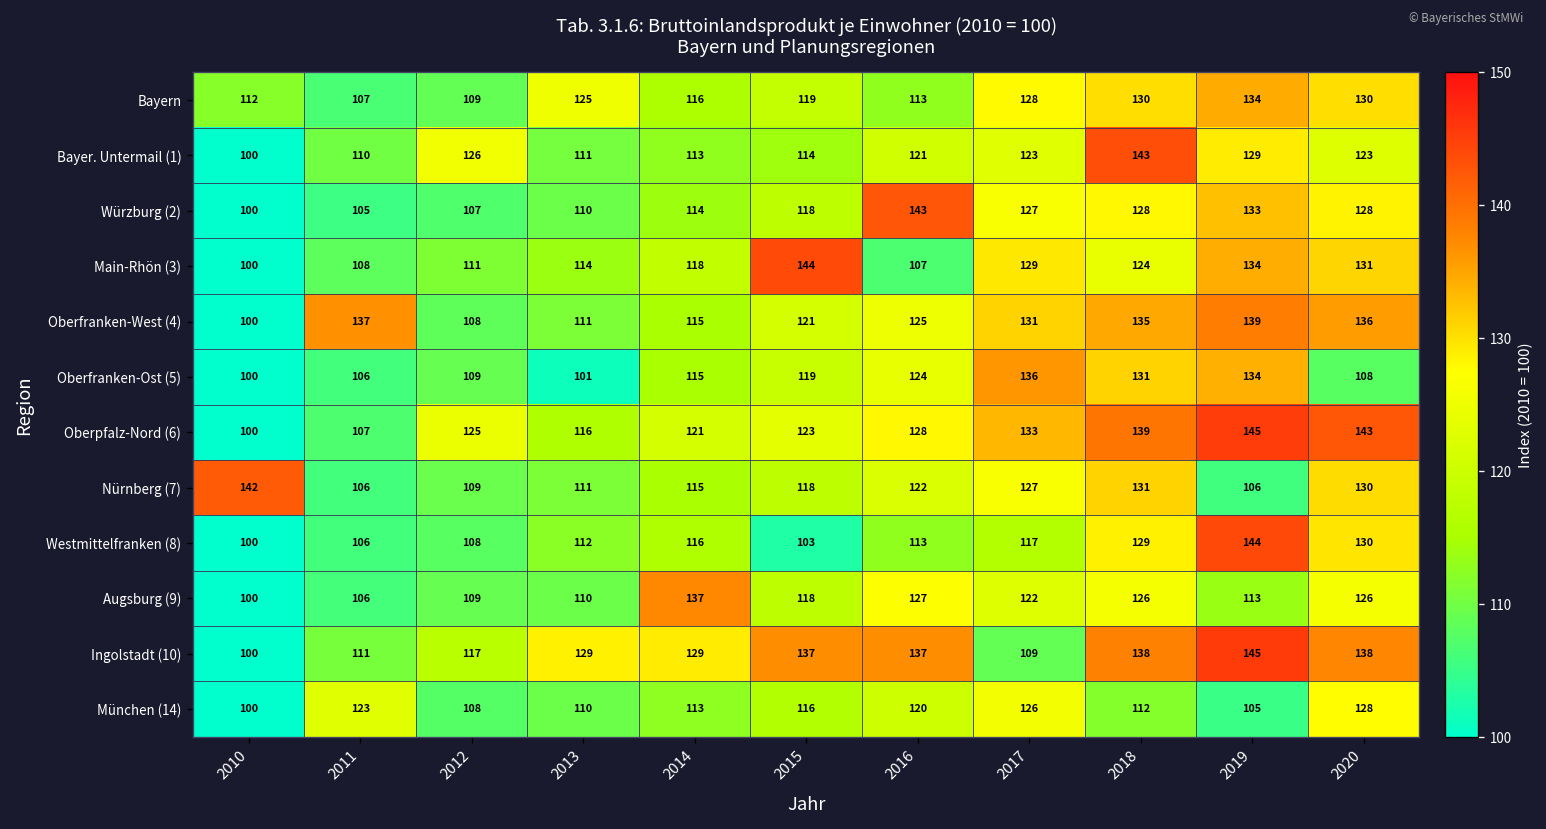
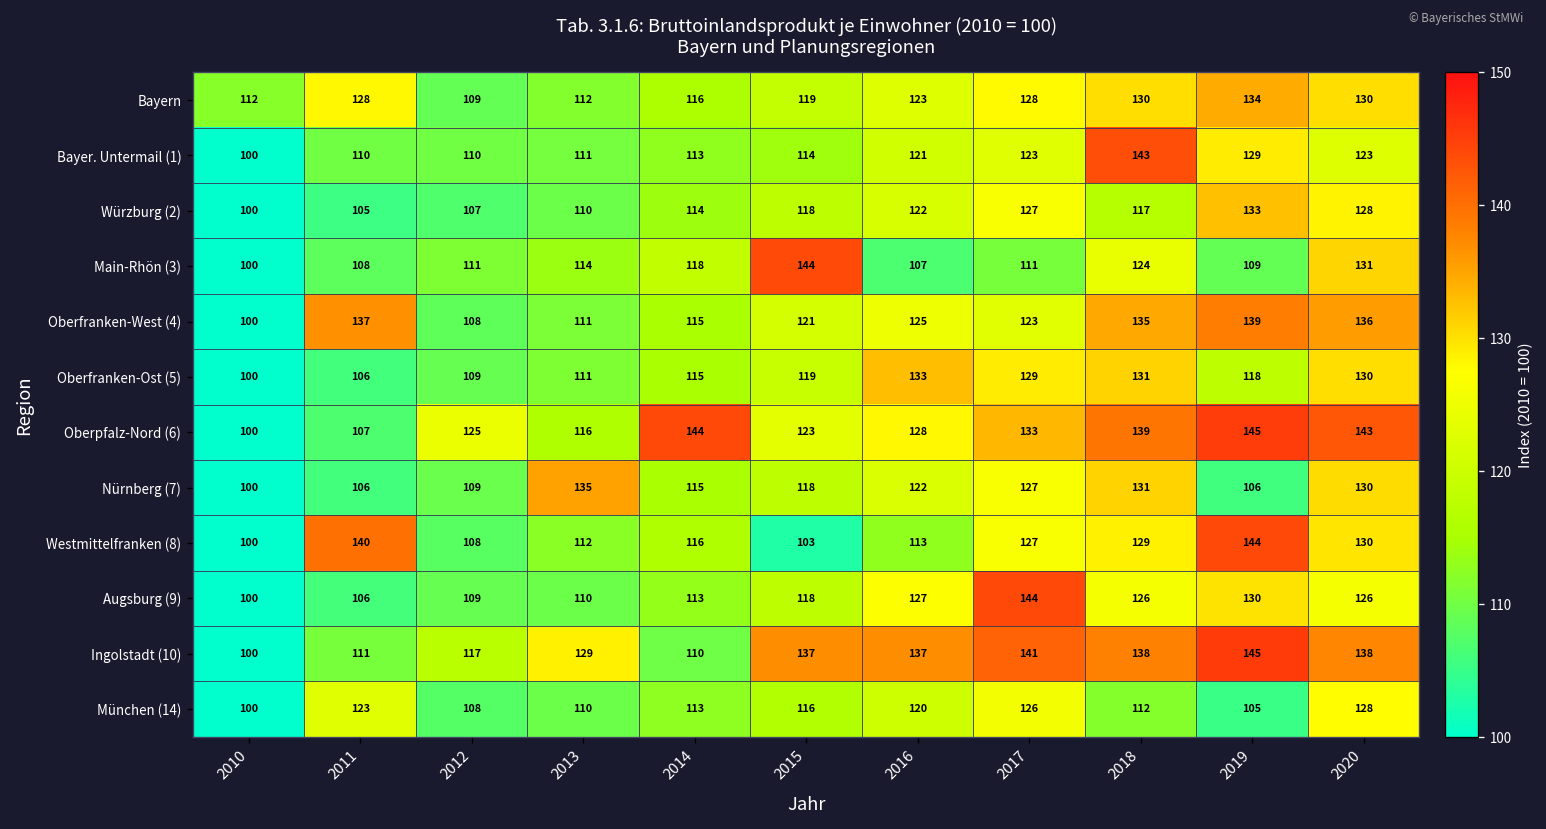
  {
    "Bayern": {
      "2010": 112,
-     "2011": 107,
+     "2011": 128,
      "2012": 109,
-     "2013": 125,
+     "2013": 112,
      "2014": 116,
      "2015": 119,
-     "2016": 113,
+     "2016": 123,
      "2017": 128,
      "2018": 130,
      "2019": 134,
      "2020": 130
    },
    "Bayer. Untermail (1)": {
      "2010": 100,
      "2011": 110,
-     "2012": 126,
+     "2012": 110,
      "2013": 111,
      "2014": 113,
      "2015": 114,
      "2016": 121,
      "2017": 123,
      "2018": 143,
      "2019": 129,
      "2020": 123
    },
    "Würzburg (2)": {
      "2010": 100,
      "2011": 105,
      "2012": 107,
      "2013": 110,
      "2014": 114,
      "2015": 118,
-     "2016": 143,
+     "2016": 122,
      "2017": 127,
-     "2018": 128,
+     "2018": 117,
      "2019": 133,
      "2020": 128
    },
    "Main-Rhön (3)": {
      "2010": 100,
      "2011": 108,
      "2012": 111,
      "2013": 114,
      "2014": 118,
      "2015": 144,
      "2016": 107,
-     "2017": 129,
+     "2017": 111,
      "2018": 124,
-     "2019": 134,
+     "2019": 109,
      "2020": 131
    },
    "Oberfranken-West (4)": {
      "2010": 100,
      "2011": 137,
      "2012": 108,
      "2013": 111,
      "2014": 115,
      "2015": 121,
      "2016": 125,
-     "2017": 131,
+     "2017": 123,
      "2018": 135,
      "2019": 139,
      "2020": 136
    },
    "Oberfranken-Ost (5)": {
      "2010": 100,
      "2011": 106,
      "2012": 109,
-     "2013": 101,
+     "2013": 111,
      "2014": 115,
      "2015": 119,
-     "2016": 124,
-     "2017": 136,
+     "2016": 133,
+     "2017": 129,
      "2018": 131,
-     "2019": 134,
-     "2020": 108
+     "2019": 118,
+     "2020": 130
    },
    "Oberpfalz-Nord (6)": {
      "2010": 100,
      "2011": 107,
      "2012": 125,
      "2013": 116,
-     "2014": 121,
+     "2014": 144,
      "2015": 123,
      "2016": 128,
      "2017": 133,
      "2018": 139,
      "2019": 145,
      "2020": 143
    },
    "Nürnberg (7)": {
-     "2010": 142,
+     "2010": 100,
      "2011": 106,
      "2012": 109,
-     "2013": 111,
+     "2013": 135,
      "2014": 115,
      "2015": 118,
      "2016": 122,
      "2017": 127,
      "2018": 131,
      "2019": 106,
      "2020": 130
    },
    "Westmittelfranken (8)": {
      "2010": 100,
-     "2011": 106,
+     "2011": 140,
      "2012": 108,
      "2013": 112,
      "2014": 116,
      "2015": 103,
      "2016": 113,
-     "2017": 117,
+     "2017": 127,
      "2018": 129,
      "2019": 144,
      "2020": 130
    },
    "Augsburg (9)": {
      "2010": 100,
      "2011": 106,
      "2012": 109,
      "2013": 110,
-     "2014": 137,
+     "2014": 113,
      "2015": 118,
      "2016": 127,
-     "2017": 122,
+     "2017": 144,
      "2018": 126,
-     "2019": 113,
+     "2019": 130,
      "2020": 126
    },
    "Ingolstadt (10)": {
      "2010": 100,
      "2011": 111,
      "2012": 117,
      "2013": 129,
-     "2014": 129,
+     "2014": 110,
      "2015": 137,
      "2016": 137,
-     "2017": 109,
+     "2017": 141,
      "2018": 138,
      "2019": 145,
      "2020": 138
    },
    "München (14)": {
      "2010": 100,
      "2011": 123,
      "2012": 108,
      "2013": 110,
      "2014": 113,
      "2015": 116,
      "2016": 120,
      "2017": 126,
      "2018": 112,
      "2019": 105,
      "2020": 128
    }
  }
